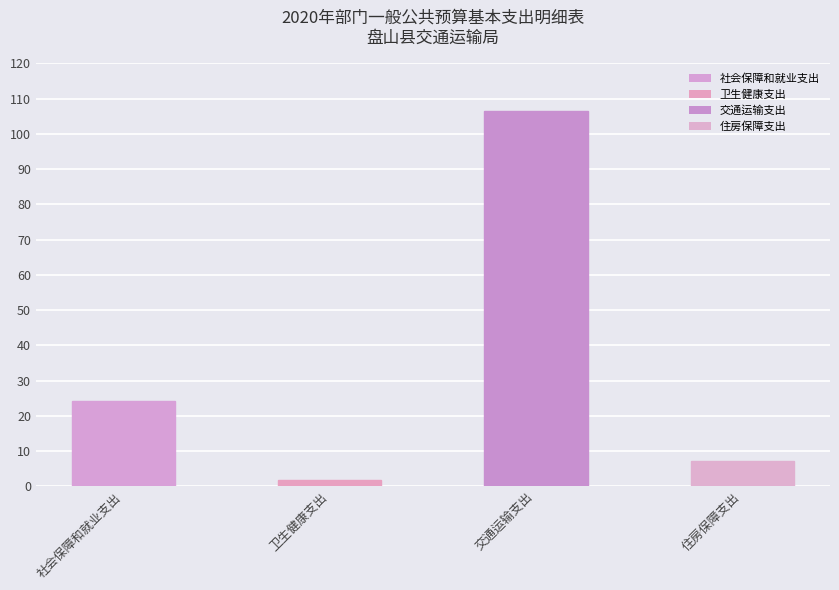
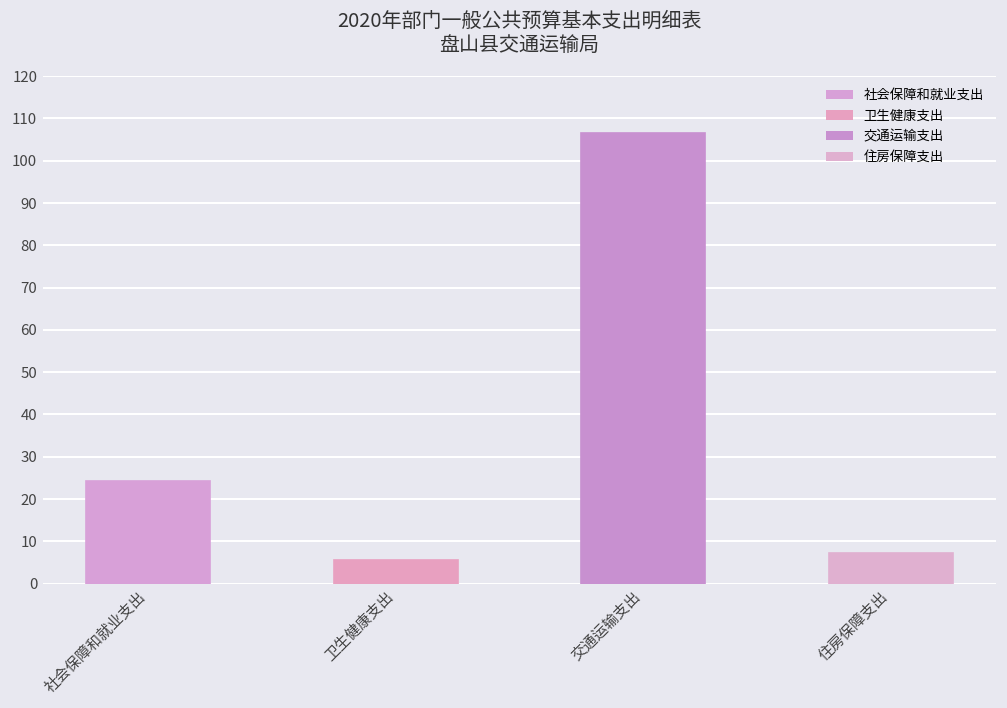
  {
    "社会保障和就业支出": 24,
-   "卫生健康支出": 2,
+   "卫生健康支出": 6,
    "交通运输支出": 107,
    "住房保障支出": 7
  }
